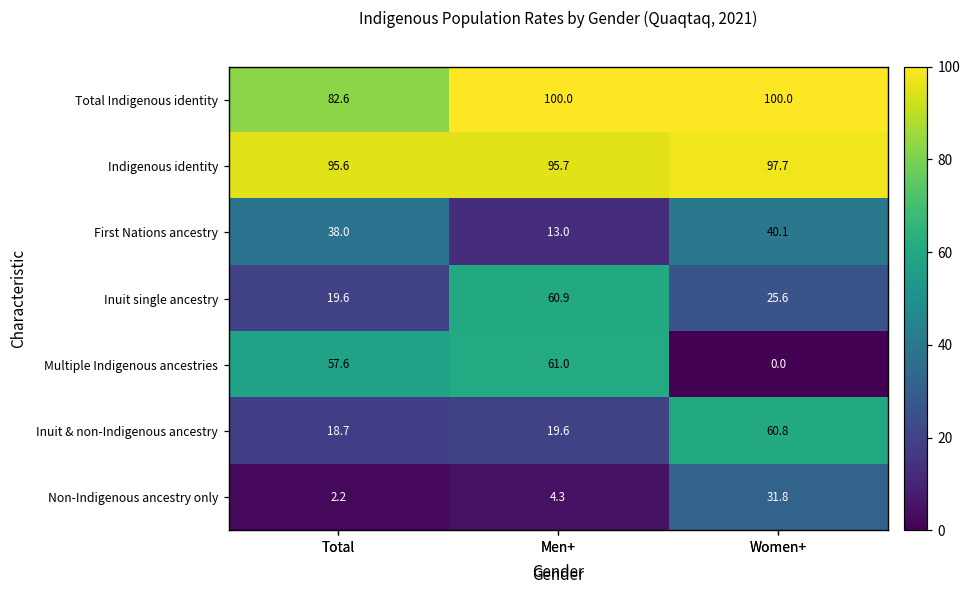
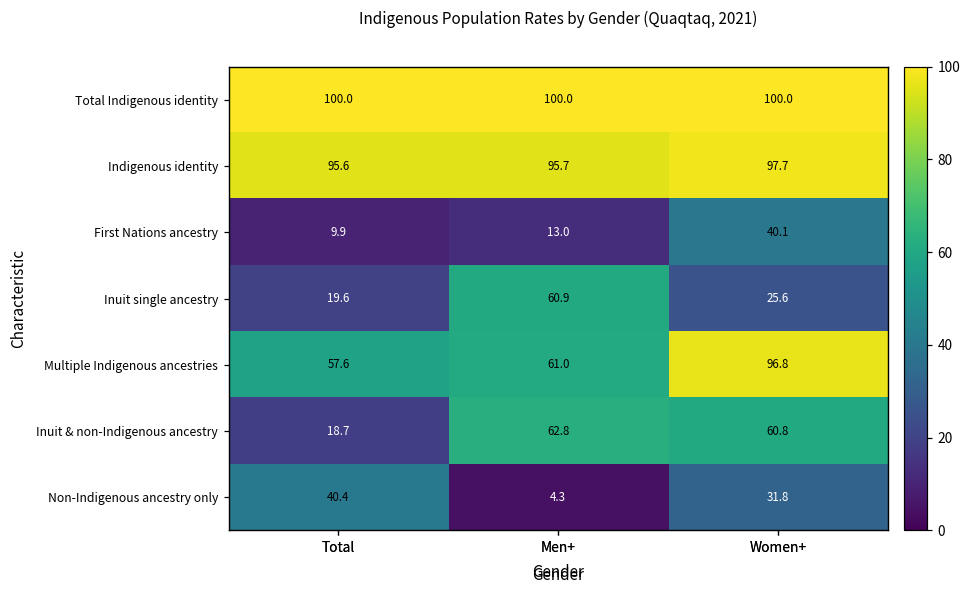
  {
    "Total Indigenous identity": {
-     "Total": 82.6,
+     "Total": 100.0,
      "Men+": 100.0,
      "Women+": 100.0
    },
    "Indigenous identity": {
      "Total": 95.6,
      "Men+": 95.7,
      "Women+": 97.7
    },
    "First Nations ancestry": {
-     "Total": 38.0,
+     "Total": 9.9,
      "Men+": 13.0,
      "Women+": 40.1
    },
    "Inuit single ancestry": {
      "Total": 19.6,
      "Men+": 60.9,
      "Women+": 25.6
    },
    "Multiple Indigenous ancestries": {
      "Total": 57.6,
      "Men+": 61.0,
-     "Women+": 0.0
+     "Women+": 96.8
    },
    "Inuit & non-Indigenous ancestry": {
      "Total": 18.7,
-     "Men+": 19.6,
+     "Men+": 62.8,
      "Women+": 60.8
    },
    "Non-Indigenous ancestry only": {
-     "Total": 2.2,
+     "Total": 40.4,
      "Men+": 4.3,
      "Women+": 31.8
    }
  }
